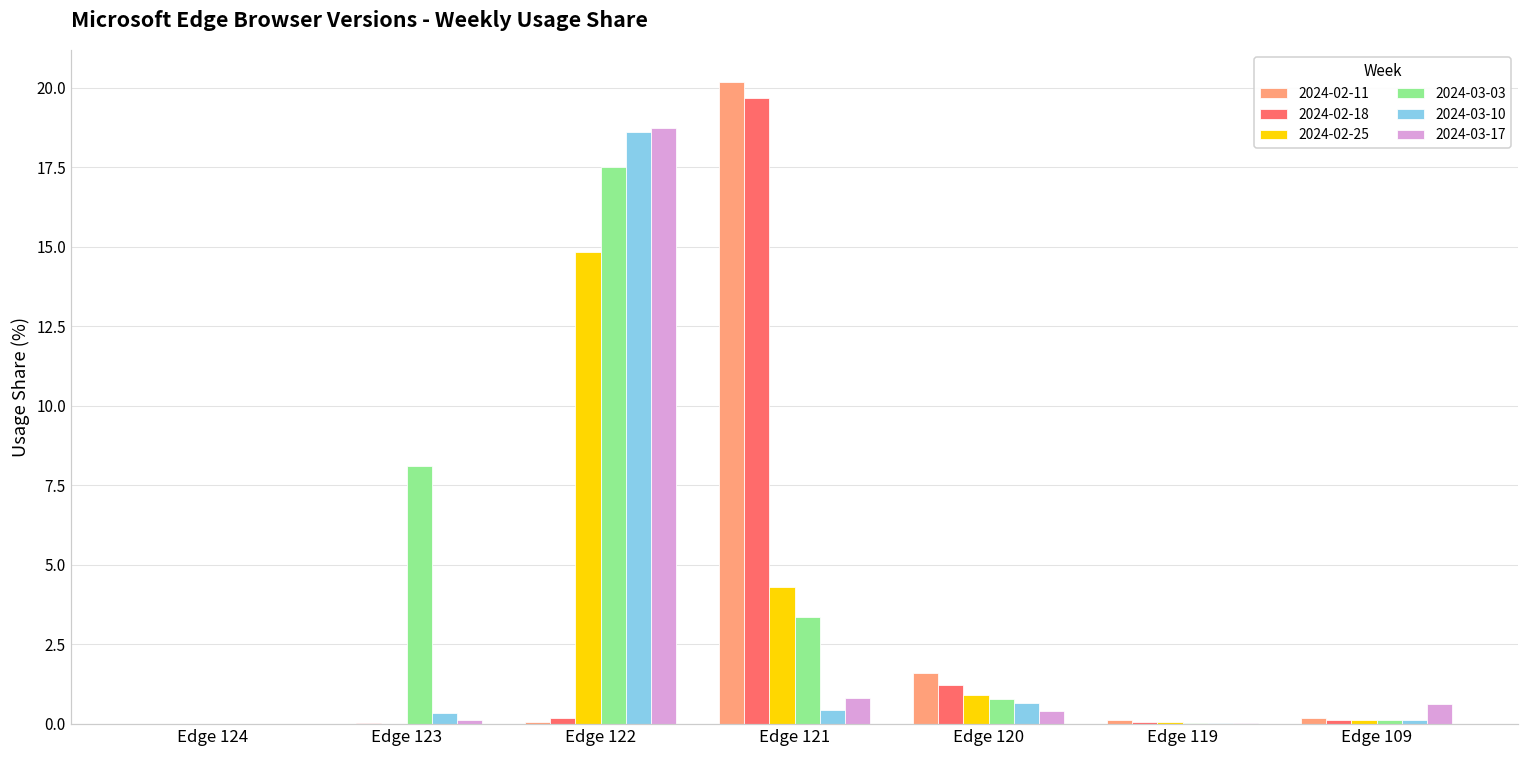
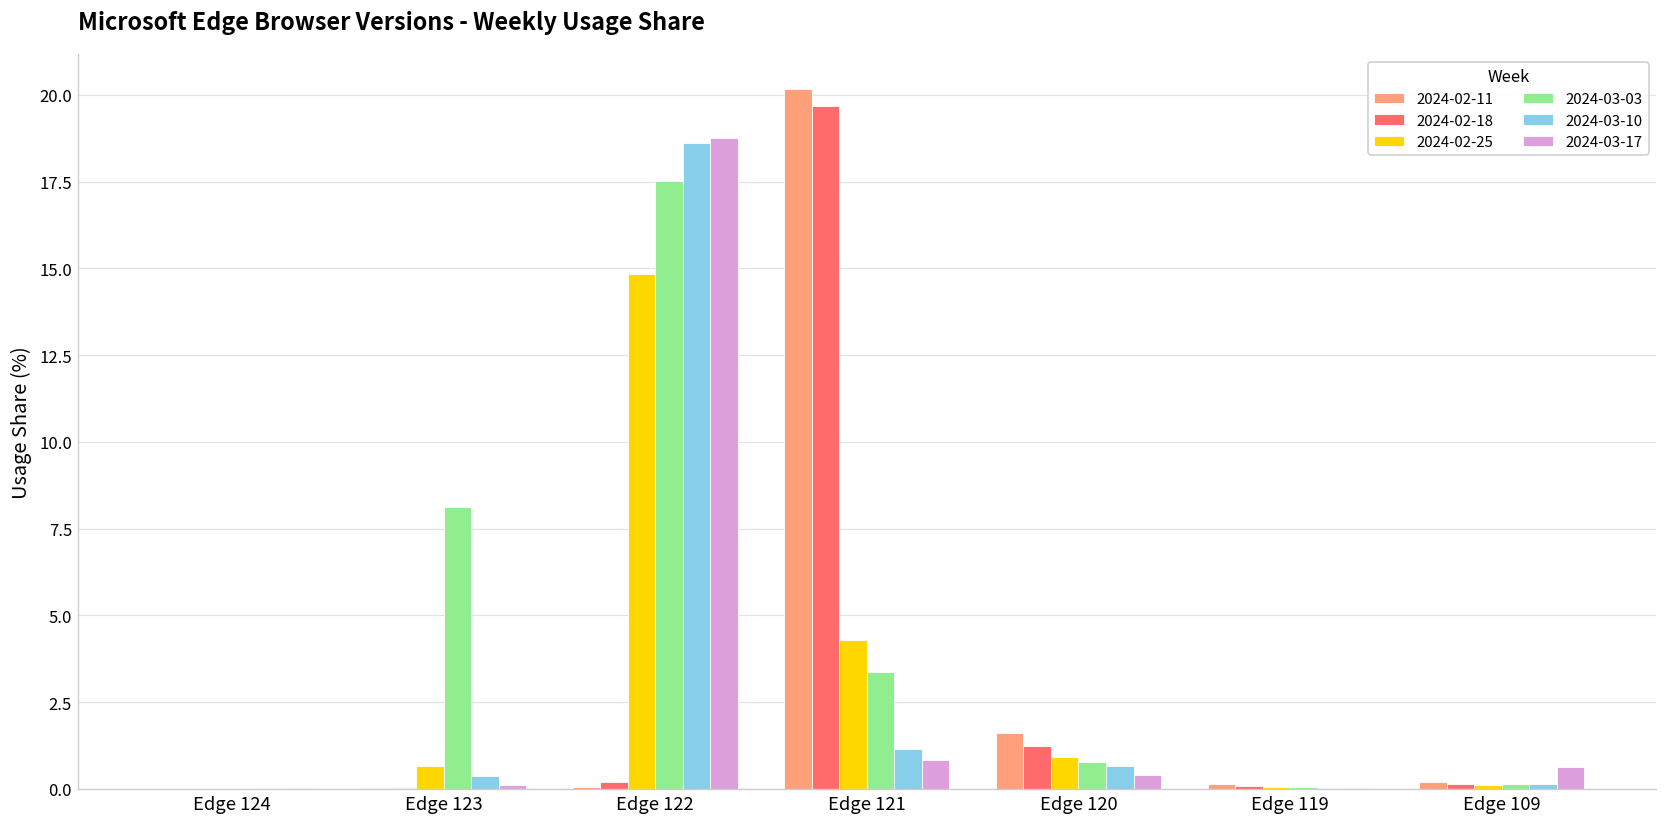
  {
    "2024-02-25": {
      "Edge 124": 0.0,
-     "Edge 123": 0.0,
+     "Edge 123": 0.7,
      "Edge 122": 14.9,
      "Edge 121": 4.3,
      "Edge 120": 0.9,
      "Edge 109": 0.1
    },
    "2024-03-03": {
      "Edge 124": 0.0,
      "Edge 123": 8.1,
      "Edge 122": 17.5,
      "Edge 121": 3.4,
      "Edge 120": 0.8,
      "Edge 109": 0.1
    },
    "2024-03-10": {
      "Edge 123": 0.4,
      "Edge 122": 18.6,
-     "Edge 121": 0.4,
+     "Edge 121": 1.1,
      "Edge 120": 0.7,
      "Edge 109": 0.1
    },
    "2024-03-17": {
      "Edge 123": 0.1,
      "Edge 122": 18.8,
      "Edge 121": 0.8,
      "Edge 120": 0.4,
      "Edge 109": 0.6
    }
  }
